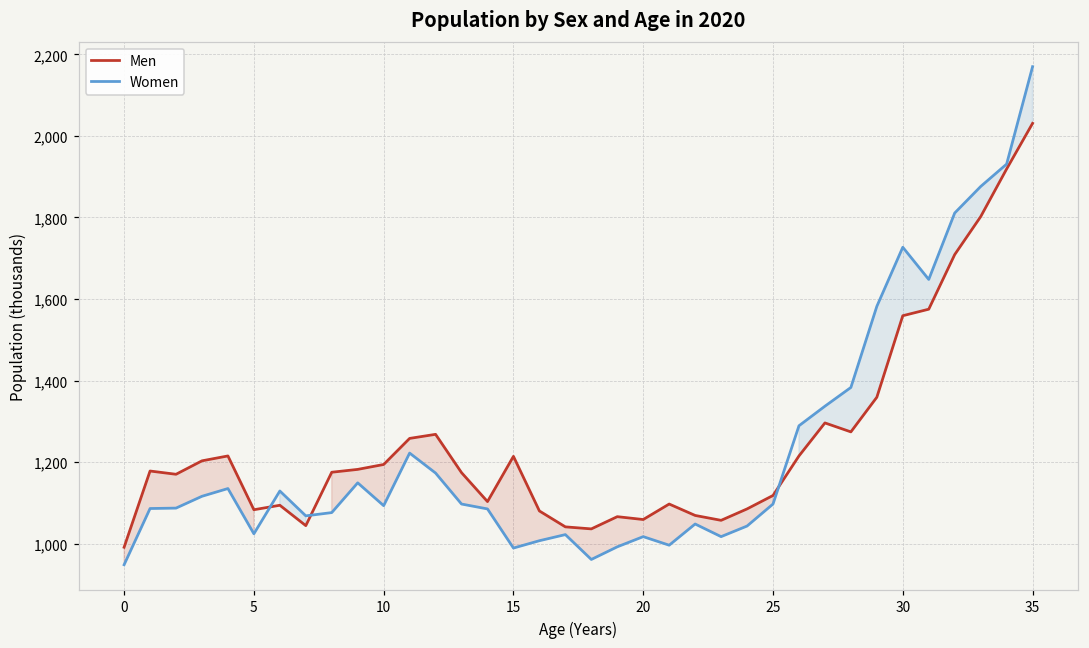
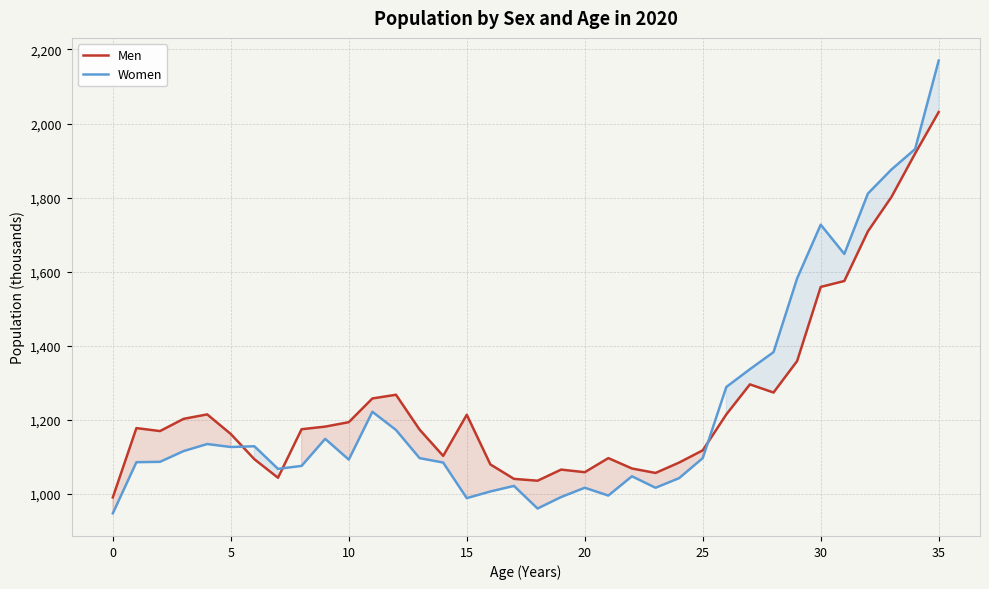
  {
    "Men": {
      "0": "990",
-     "5": "1,080",
+     "5": "1,160",
      "10": "1,190",
      "15": "1,210",
      "20": "1,060",
      "25": "1,120",
      "30": "1,560",
      "35": "2,030"
    },
    "Women": {
      "0": "950",
-     "5": "1,020",
+     "5": "1,130",
      "10": "1,090",
      "15": "990",
      "20": "1,020",
      "25": "1,100",
      "30": "1,730",
      "35": "2,170"
    }
  }
